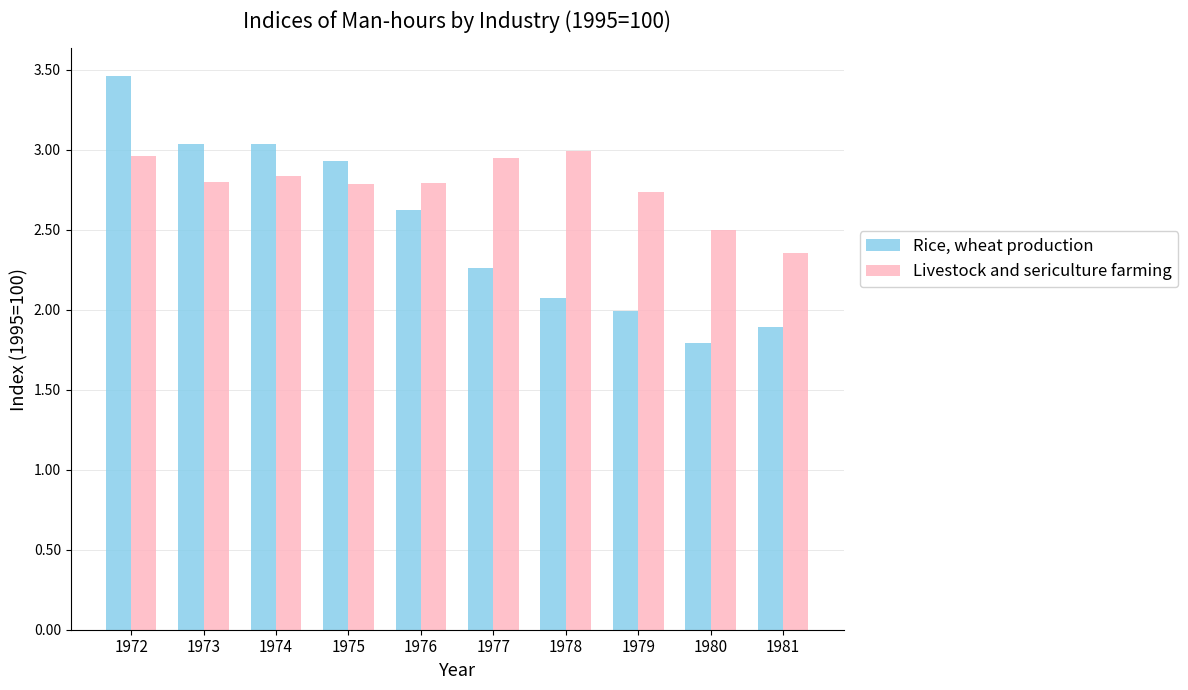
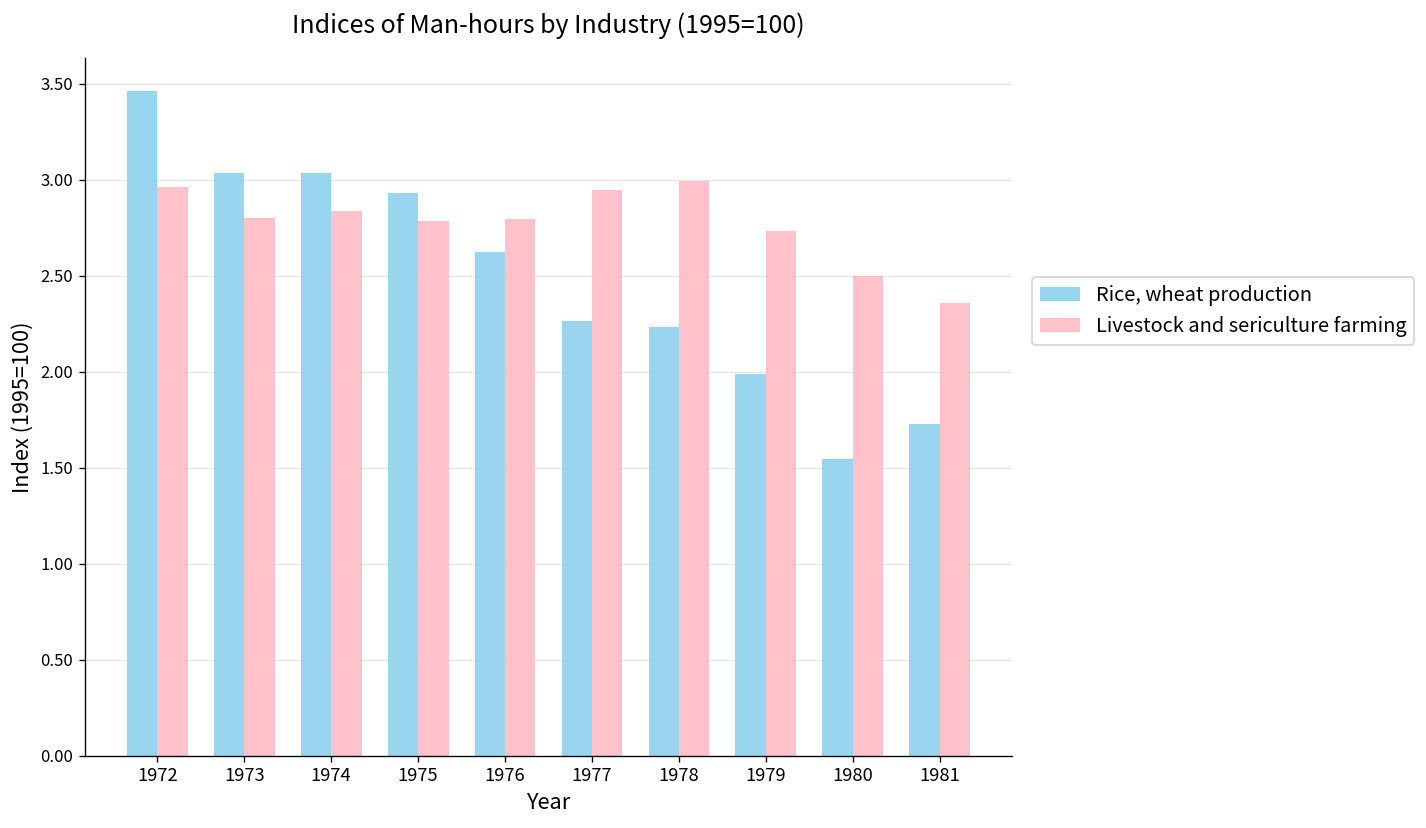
  {
    "Rice, wheat production": {
      "1972": 3.46,
      "1973": 3.04,
      "1974": 3.03,
      "1975": 2.93,
      "1976": 2.62,
      "1977": 2.26,
-     "1978": 2.07,
+     "1978": 2.23,
      "1979": 1.99,
-     "1980": 1.79,
-     "1981": 1.89
+     "1980": 1.55,
+     "1981": 1.73
    },
    "Livestock and sericulture farming": {
      "1972": 2.96,
      "1973": 2.80,
      "1974": 2.84,
      "1975": 2.78,
      "1976": 2.80,
      "1977": 2.95,
      "1978": 3.00,
      "1979": 2.73,
      "1980": 2.50,
      "1981": 2.36
    }
  }
